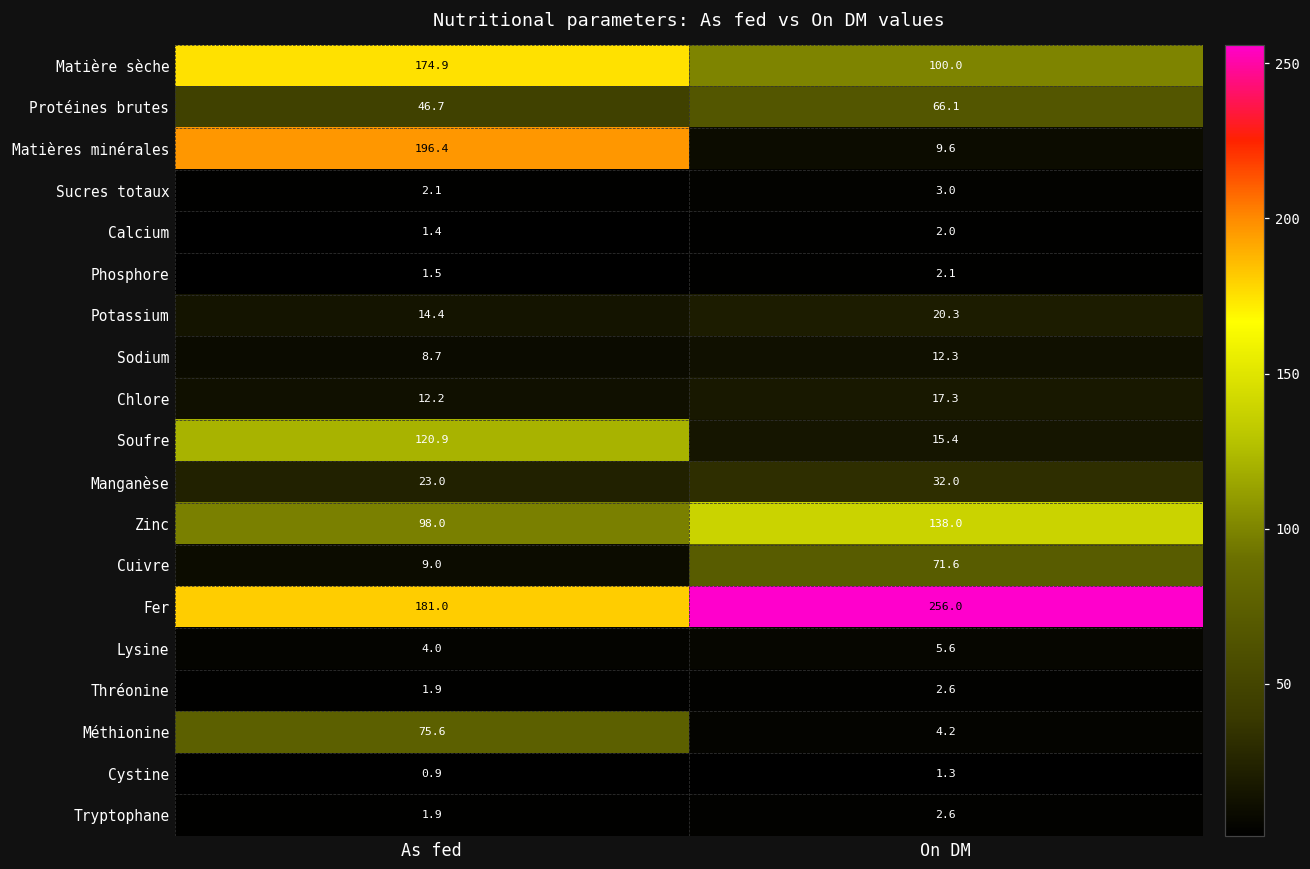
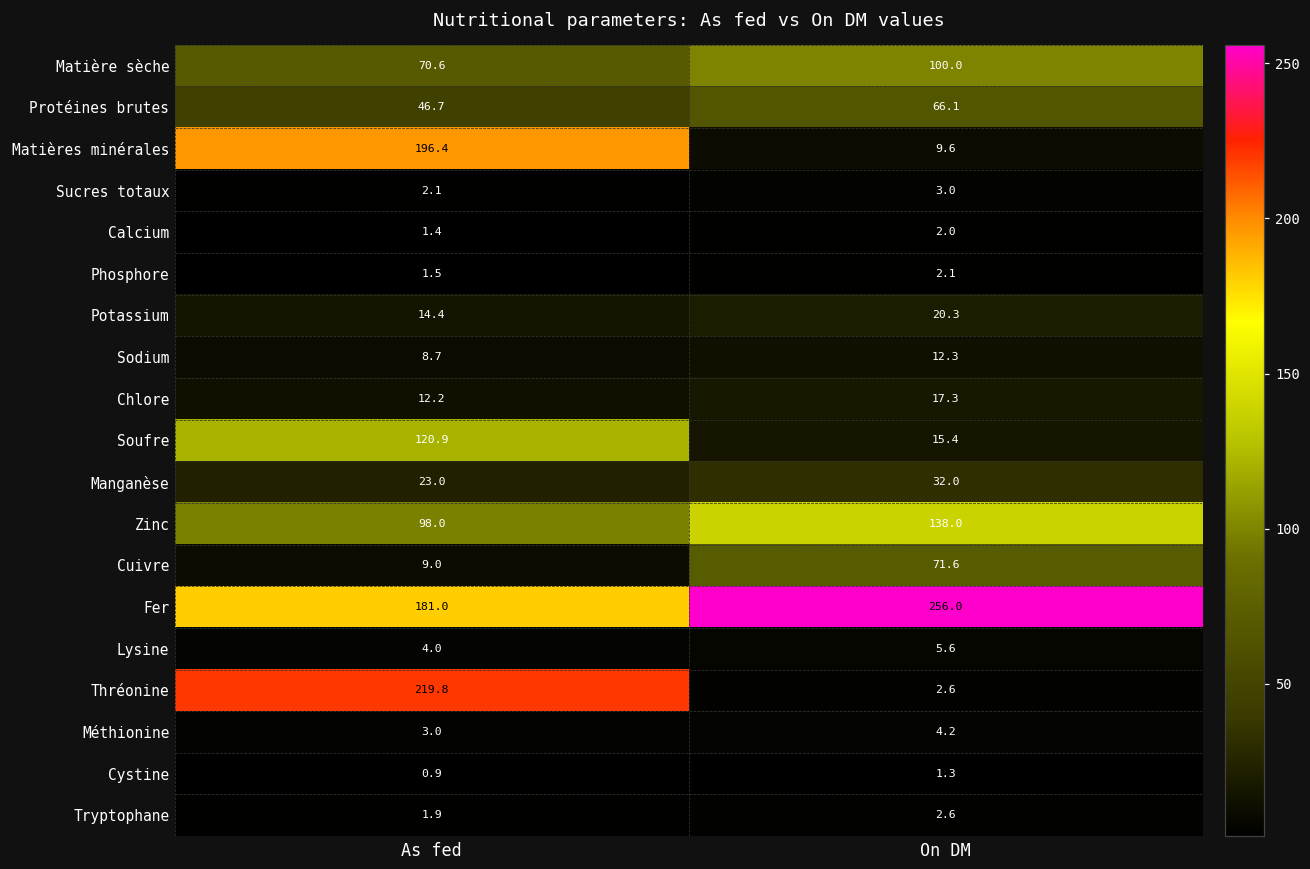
  {
    "Matière sèche": {
-     "As fed": 174.9,
+     "As fed": 70.6,
      "On DM": 100.0
    },
    "Protéines brutes": {
      "As fed": 46.7,
      "On DM": 66.1
    },
    "Matières minérales": {
      "As fed": 196.4,
      "On DM": 9.6
    },
    "Sucres totaux": {
      "As fed": 2.1,
      "On DM": 3.0
    },
    "Calcium": {
      "As fed": 1.4,
      "On DM": 2.0
    },
    "Phosphore": {
      "As fed": 1.5,
      "On DM": 2.1
    },
    "Potassium": {
      "As fed": 14.4,
      "On DM": 20.3
    },
    "Sodium": {
      "As fed": 8.7,
      "On DM": 12.3
    },
    "Chlore": {
      "As fed": 12.2,
      "On DM": 17.3
    },
    "Soufre": {
      "As fed": 120.9,
      "On DM": 15.4
    },
    "Manganèse": {
      "As fed": 23.0,
      "On DM": 32.0
    },
    "Zinc": {
      "As fed": 98.0,
      "On DM": 138.0
    },
    "Cuivre": {
      "As fed": 9.0,
      "On DM": 71.6
    },
    "Fer": {
      "As fed": 181.0,
      "On DM": 256.0
    },
    "Lysine": {
      "As fed": 4.0,
      "On DM": 5.6
    },
    "Thréonine": {
-     "As fed": 1.9,
+     "As fed": 219.8,
      "On DM": 2.6
    },
    "Méthionine": {
-     "As fed": 75.6,
+     "As fed": 3.0,
      "On DM": 4.2
    },
    "Cystine": {
      "As fed": 0.9,
      "On DM": 1.3
    },
    "Tryptophane": {
      "As fed": 1.9,
      "On DM": 2.6
    }
  }
